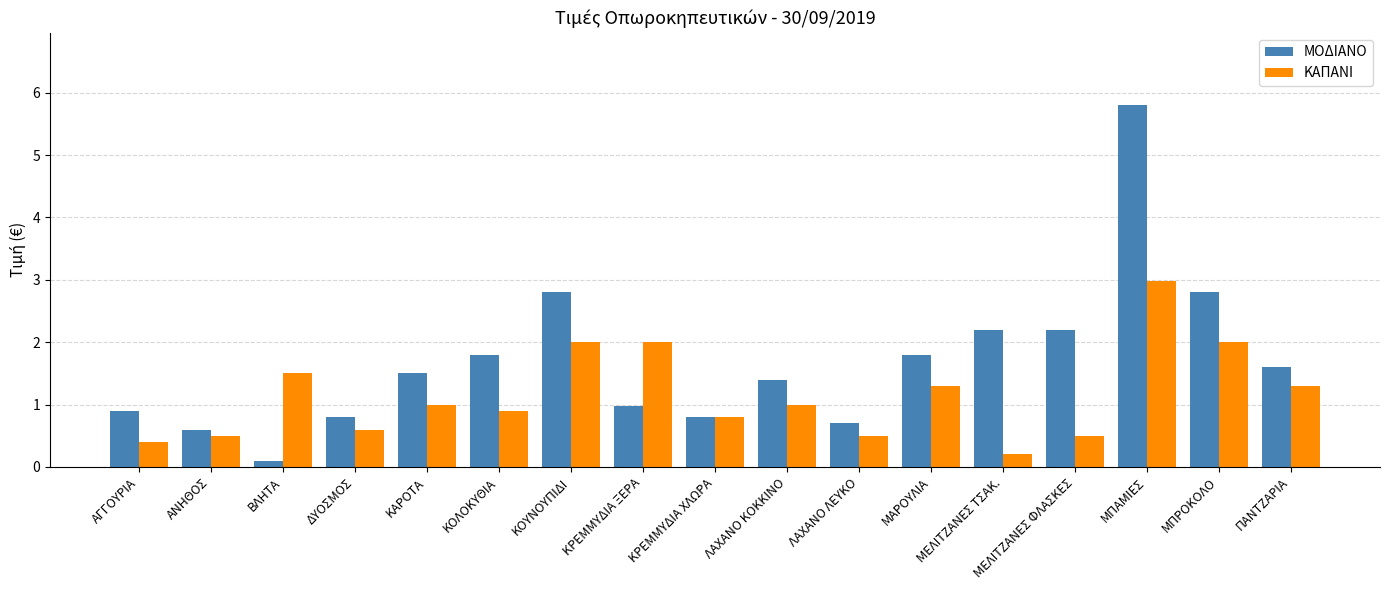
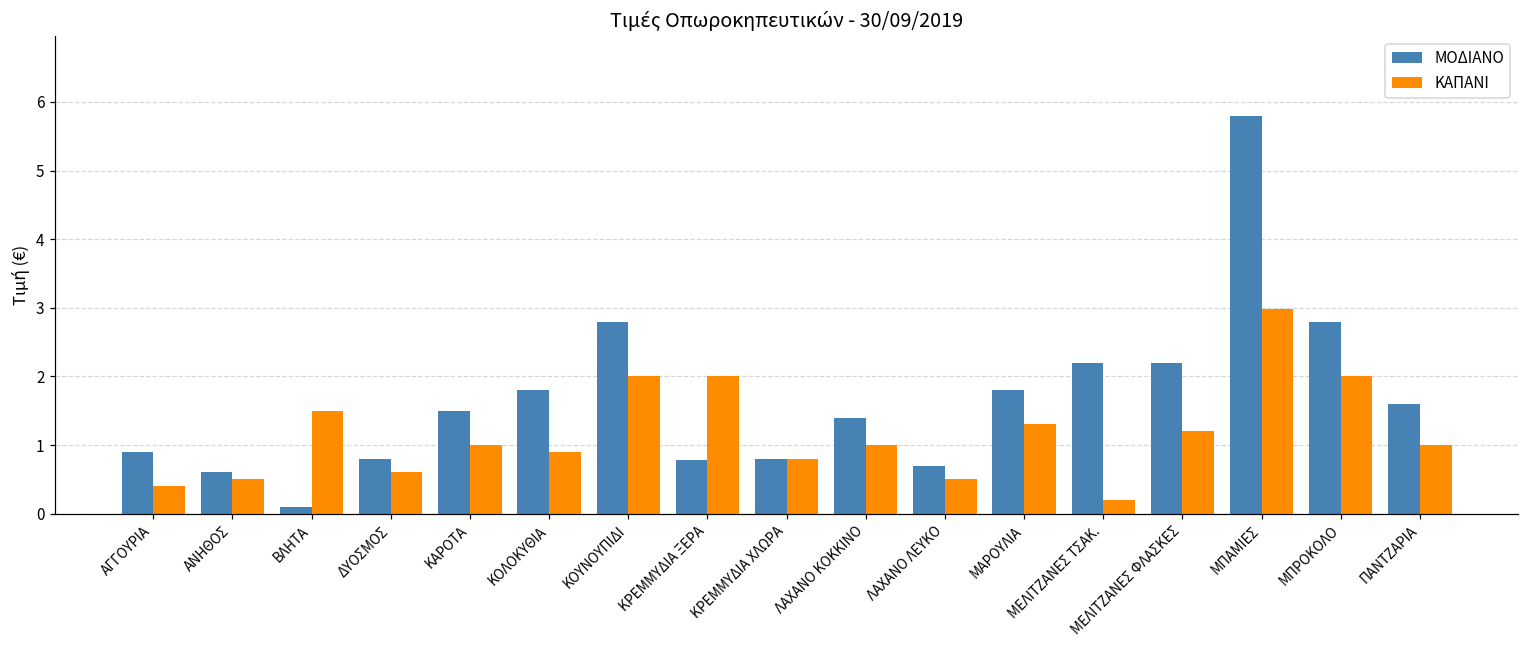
  {
    "ΜΟΔΙΑΝΟ": {
      "ΑΓΓΟΥΡΙΑ": 0.9,
      "ΑΝΗΘΟΣ": 0.6,
      "ΒΛΗΤΑ": 0.1,
      "ΔΥΟΣΜΟΣ": 0.8,
      "ΚΑΡΟΤΑ": 1.5,
      "ΚΟΛΟΚΥΘΙΑ": 1.8,
      "ΚΟΥΝΟΥΠΙΔΙ": 2.8,
-     "ΚΡΕΜΜΥΔΙΑ ΞΕΡΑ": 1.0,
+     "ΚΡΕΜΜΥΔΙΑ ΞΕΡΑ": 0.8,
      "ΚΡΕΜΜΥΔΙΑ ΧΛΩΡΑ": 0.8,
      "ΛΑΧΑΝΟ ΚΟΚΚΙΝΟ": 1.4,
      "ΛΑΧΑΝΟ ΛΕΥΚΟ": 0.7,
      "ΜΑΡΟΥΛΙΑ": 1.8,
      "ΜΕΛΙΤΖΑΝΕΣ ΤΣΑΚ.": 2.2,
      "ΜΕΛΙΤΖΑΝΕΣ ΦΛΑΣΚΕΣ": 2.2,
      "ΜΠΑΜΙΕΣ": 5.8,
      "ΜΠΡΟΚΟΛΟ": 2.8,
      "ΠΑΝΤΖΑΡΙΑ": 1.6
    },
    "ΚΑΠΑΝΙ": {
      "ΑΓΓΟΥΡΙΑ": 0.4,
      "ΑΝΗΘΟΣ": 0.5,
      "ΒΛΗΤΑ": 1.5,
      "ΔΥΟΣΜΟΣ": 0.6,
      "ΚΑΡΟΤΑ": 1.0,
      "ΚΟΛΟΚΥΘΙΑ": 0.9,
      "ΚΟΥΝΟΥΠΙΔΙ": 2.0,
      "ΚΡΕΜΜΥΔΙΑ ΞΕΡΑ": 2.0,
      "ΚΡΕΜΜΥΔΙΑ ΧΛΩΡΑ": 0.8,
      "ΛΑΧΑΝΟ ΚΟΚΚΙΝΟ": 1.0,
      "ΛΑΧΑΝΟ ΛΕΥΚΟ": 0.5,
      "ΜΑΡΟΥΛΙΑ": 1.3,
      "ΜΕΛΙΤΖΑΝΕΣ ΤΣΑΚ.": 0.2,
-     "ΜΕΛΙΤΖΑΝΕΣ ΦΛΑΣΚΕΣ": 0.5,
+     "ΜΕΛΙΤΖΑΝΕΣ ΦΛΑΣΚΕΣ": 1.2,
      "ΜΠΑΜΙΕΣ": 3.0,
      "ΜΠΡΟΚΟΛΟ": 2.0,
-     "ΠΑΝΤΖΑΡΙΑ": 1.3
+     "ΠΑΝΤΖΑΡΙΑ": 1.0
    }
  }
